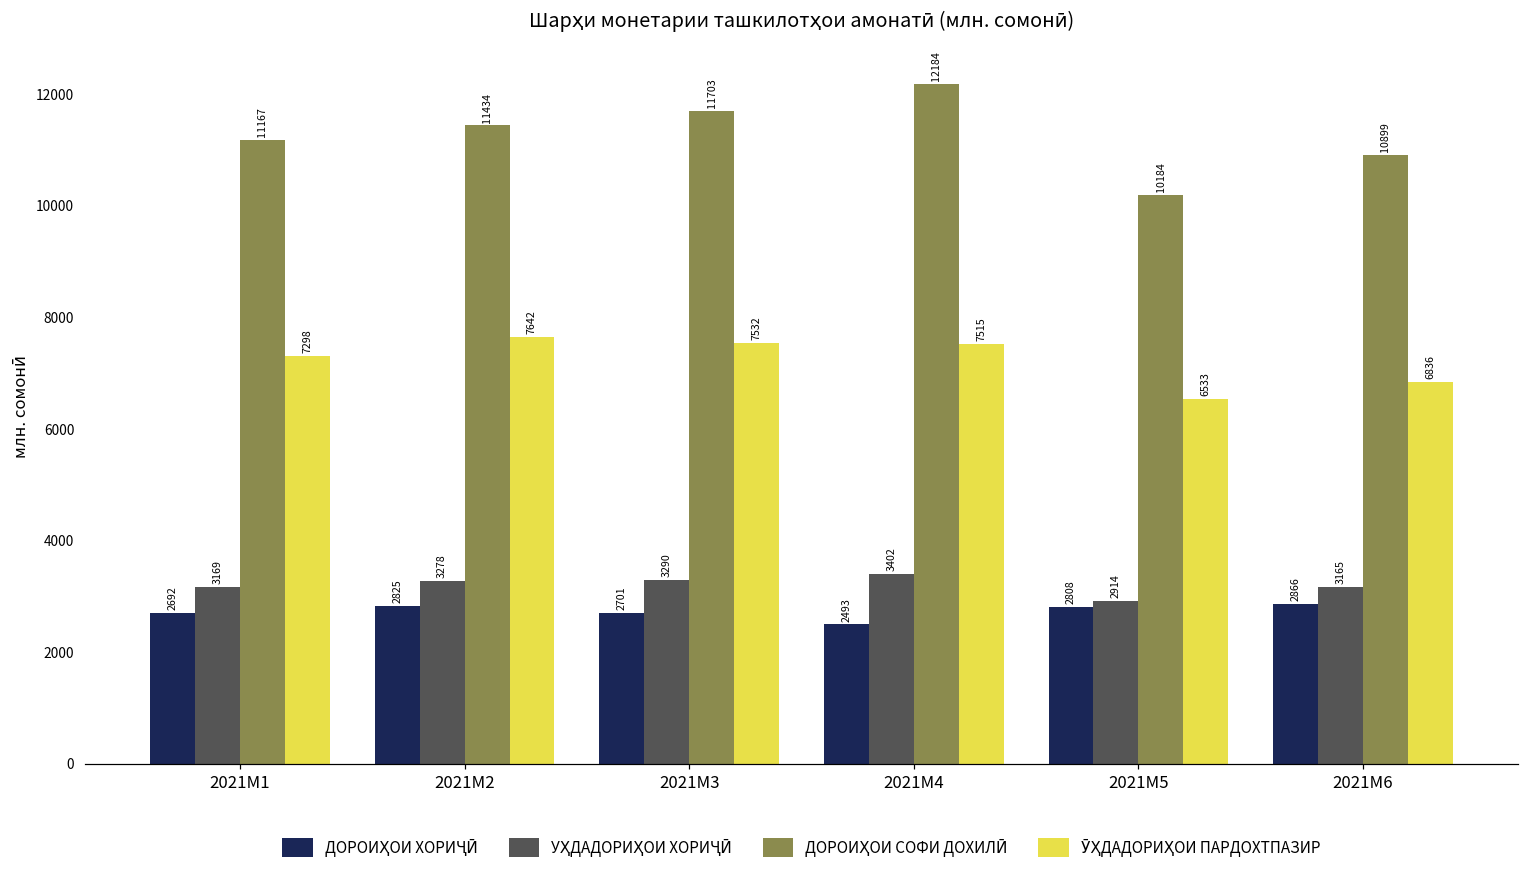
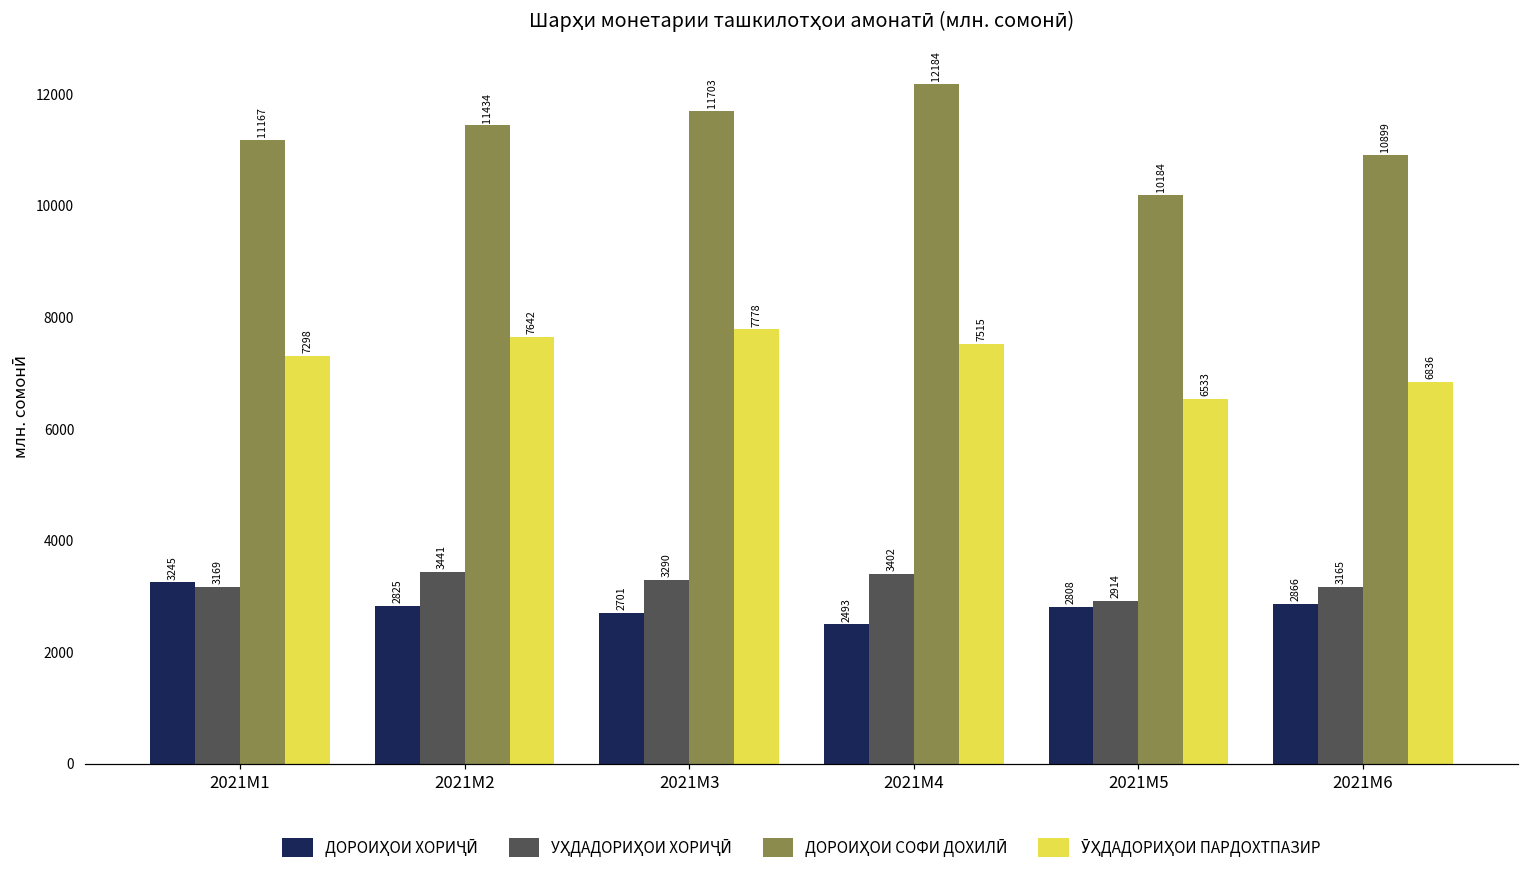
  {
    "ДОРОИҲОИ ХОРИҶӢ": {
-     "2021M1": 2692,
+     "2021M1": 3245,
      "2021M2": 2825,
      "2021M3": 2701,
      "2021M4": 2493,
      "2021M5": 2808,
      "2021M6": 2866
    },
    "УҲДАДОРИҲОИ ХОРИҶӢ": {
      "2021M1": 3169,
-     "2021M2": 3278,
+     "2021M2": 3441,
      "2021M3": 3290,
      "2021M4": 3402,
      "2021M5": 2914,
      "2021M6": 3165
    },
    "ДОРОИҲОИ СОФИ ДОХИЛӢ": {
      "2021M1": 11167,
      "2021M2": 11434,
      "2021M3": 11703,
      "2021M4": 12184,
      "2021M5": 10184,
      "2021M6": 10899
    },
    "ӮҲДАДОРИҲОИ ПАРДОХТПАЗИР": {
      "2021M1": 7298,
      "2021M2": 7642,
-     "2021M3": 7532,
+     "2021M3": 7778,
      "2021M4": 7515,
      "2021M5": 6533,
      "2021M6": 6836
    }
  }
